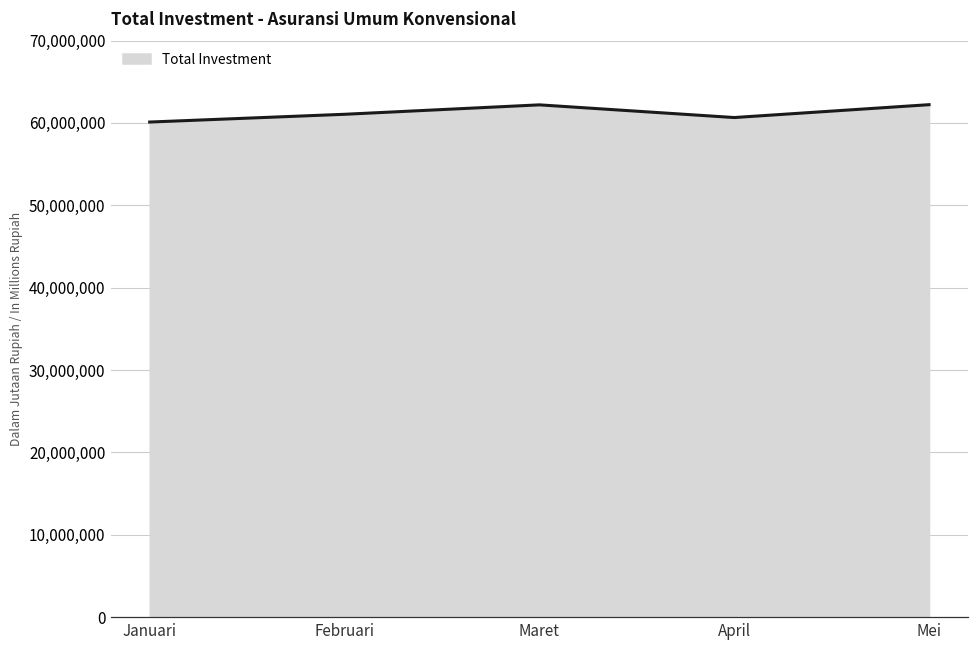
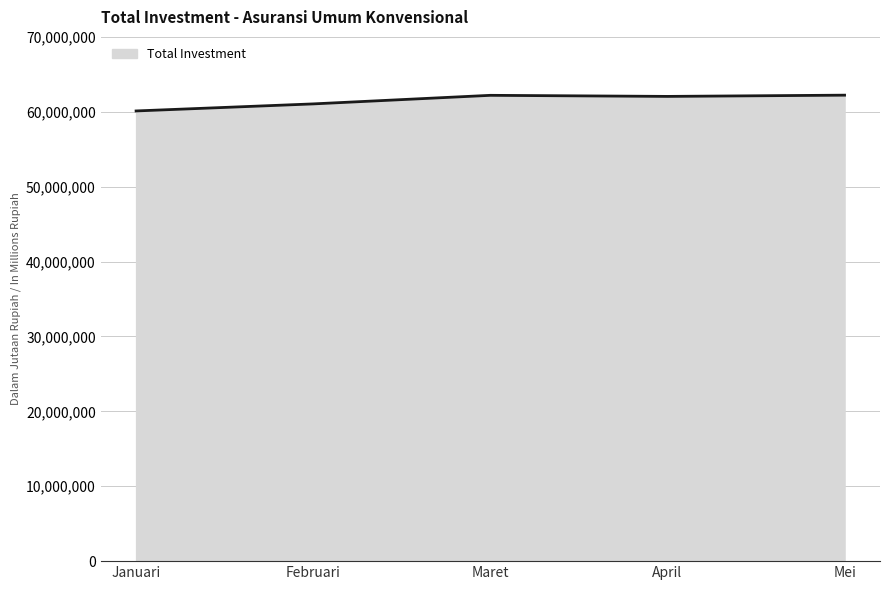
  {
    "Januari": "60,000,000",
    "Februari": "61,000,000",
    "Maret": "62,000,000",
-   "April": "61,000,000",
+   "April": "62,000,000",
    "Mei": "62,000,000"
  }
